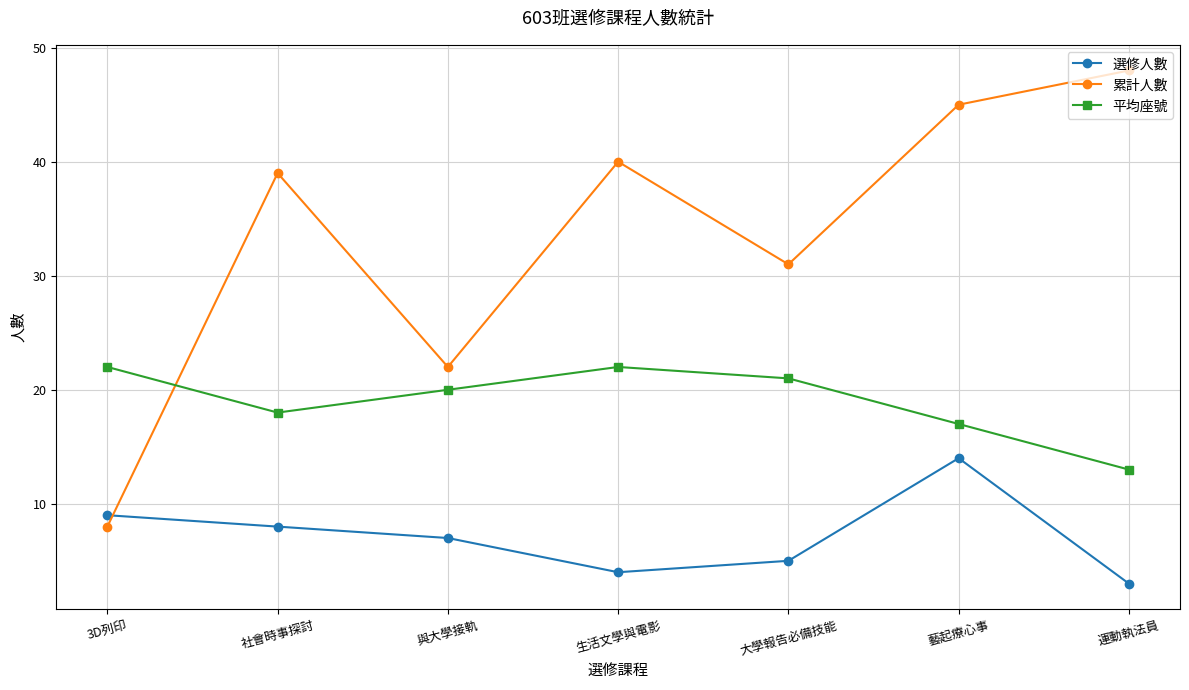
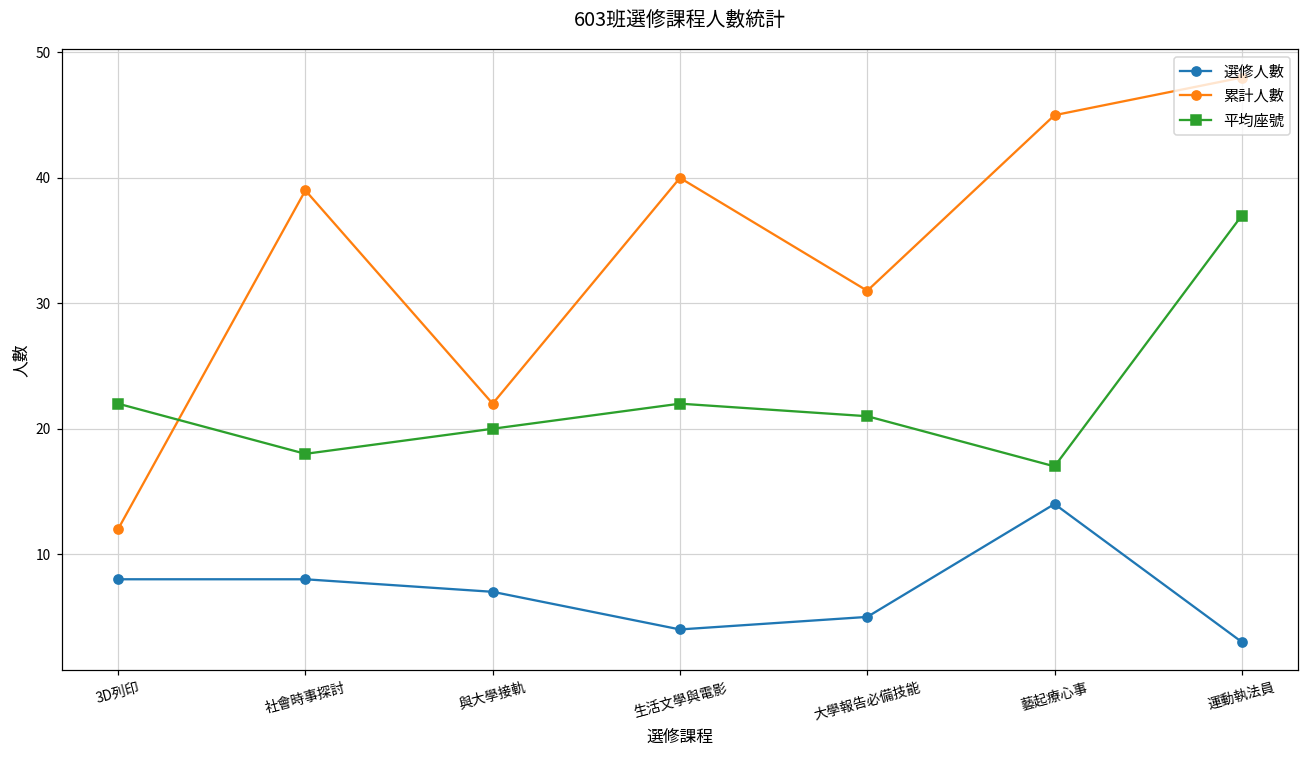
  {
    "選修人數": {
-     "3D列印": 9,
+     "3D列印": 8,
      "社會時事探討": 8,
      "與大學接軌": 7,
      "生活文學與電影": 4,
      "大學報告必備技能": 5,
      "藝起療心事": 14,
      "運動執法員": 3
    },
    "累計人數": {
-     "3D列印": 8,
+     "3D列印": 12,
      "社會時事探討": 39,
      "與大學接軌": 22,
      "生活文學與電影": 40,
      "大學報告必備技能": 31,
      "藝起療心事": 45
    },
    "平均座號": {
      "3D列印": 22,
      "社會時事探討": 18,
      "與大學接軌": 20,
      "生活文學與電影": 22,
      "大學報告必備技能": 21,
      "藝起療心事": 17,
-     "運動執法員": 13
+     "運動執法員": 37
    }
  }
